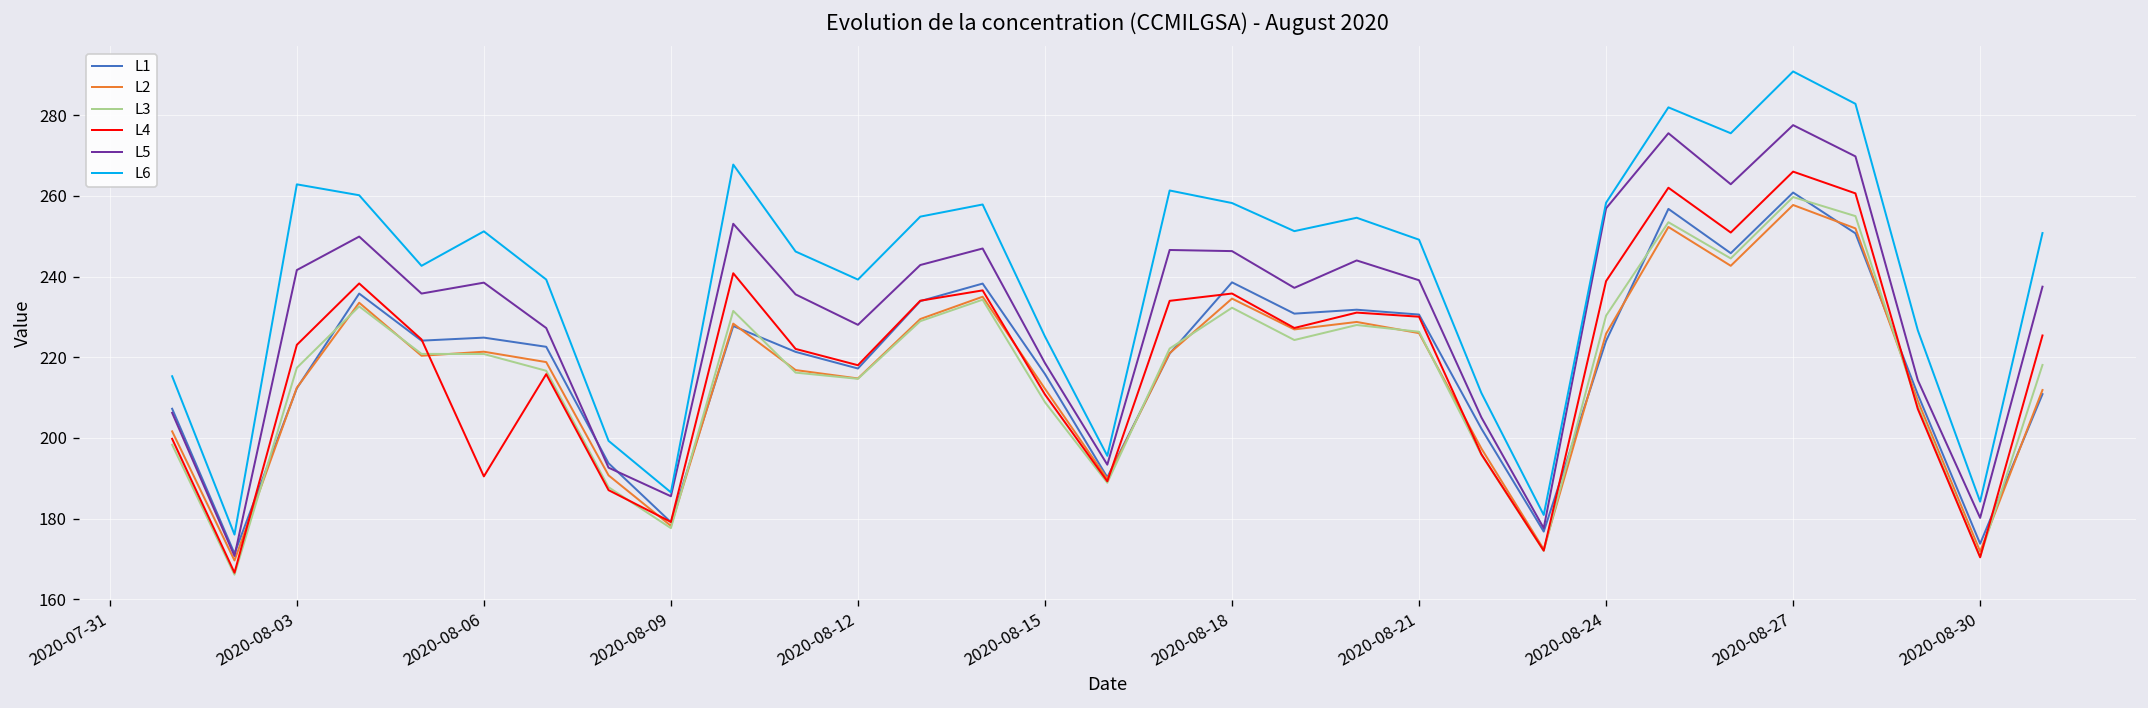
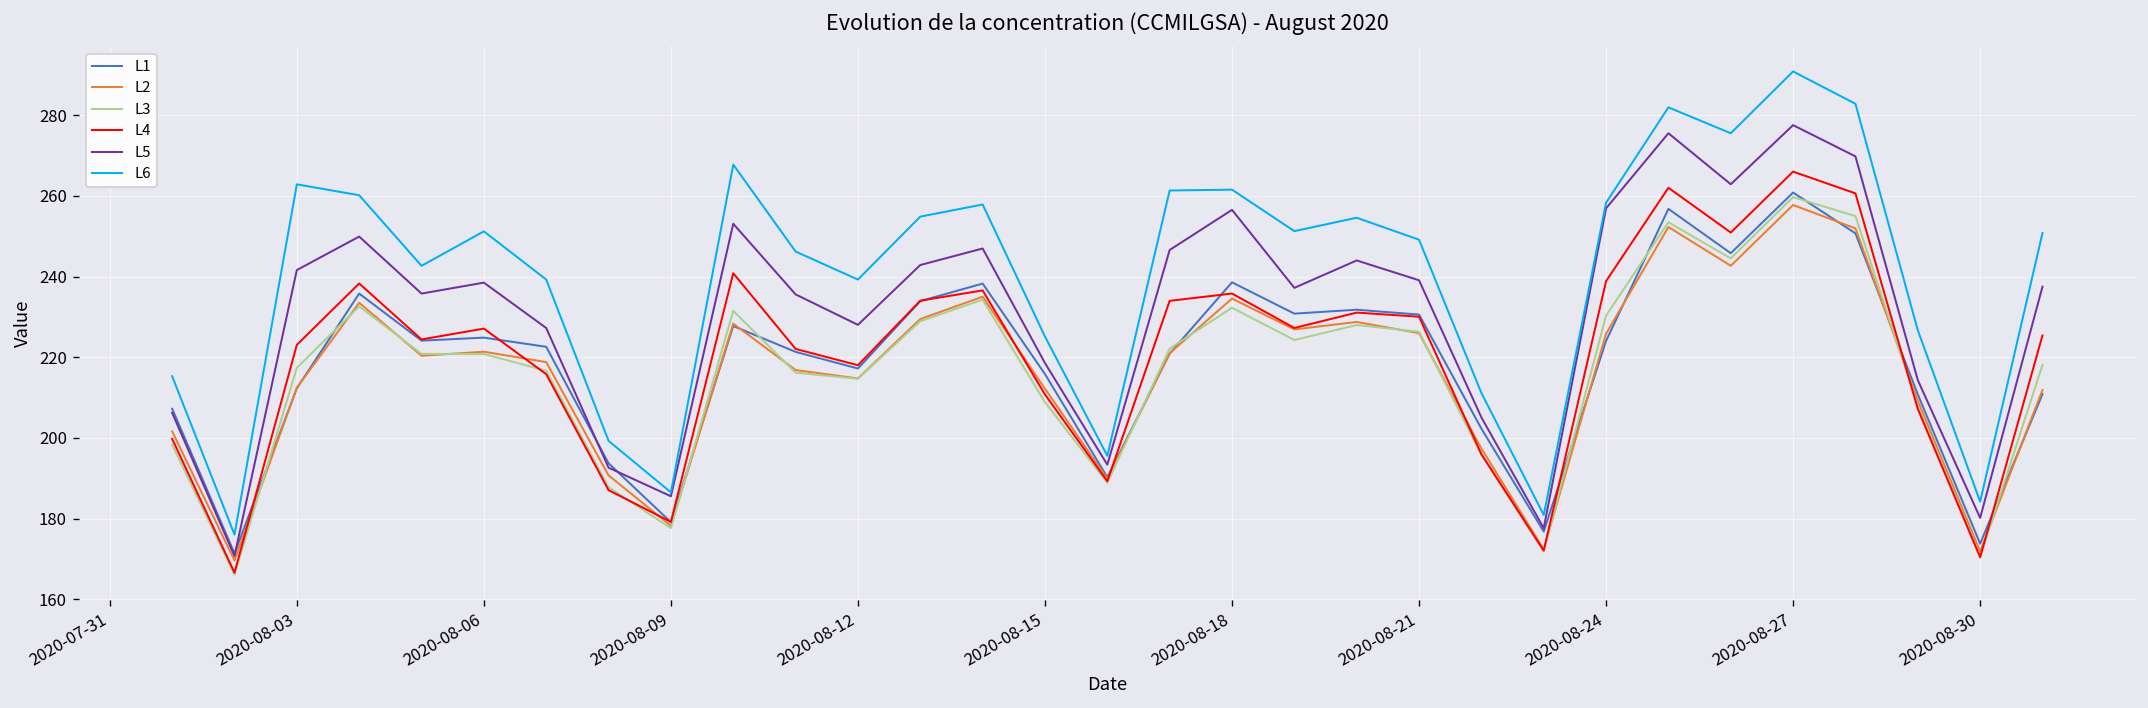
  {
    "L1": {
      "2020-08-06": 225,
      "2020-08-12": 217,
      "2020-08-15": 216,
      "2020-08-18": 239,
      "2020-08-24": 224,
      "2020-08-27": 261,
      "2020-08-30": 174
    },
    "L2": {
      "2020-08-15": 212,
      "2020-08-18": 235,
      "2020-08-24": 226,
      "2020-08-27": 258,
      "2020-08-30": 172
    },
    "L3": {
      "2020-08-03": 217,
      "2020-08-15": 209,
      "2020-08-18": 232,
      "2020-08-24": 230,
      "2020-08-27": 260
    },
    "L4": {
      "2020-08-03": 223,
-     "2020-08-06": 190,
+     "2020-08-06": 227,
      "2020-08-12": 218,
      "2020-08-15": 211,
      "2020-08-18": 236,
      "2020-08-24": 239,
      "2020-08-27": 266
    },
    "L5": {
      "2020-08-03": 242,
      "2020-08-06": 239,
      "2020-08-09": 186,
      "2020-08-12": 228,
      "2020-08-15": 219,
-     "2020-08-18": 246,
+     "2020-08-18": 257,
      "2020-08-21": 239,
      "2020-08-24": 257,
      "2020-08-27": 278,
      "2020-08-30": 180
    },
    "L6": {
      "2020-08-03": 263,
      "2020-08-06": 251,
      "2020-08-09": 187,
      "2020-08-12": 239,
      "2020-08-15": 225,
-     "2020-08-18": 258,
+     "2020-08-18": 262,
      "2020-08-21": 249,
      "2020-08-24": 258,
      "2020-08-27": 291,
      "2020-08-30": 184
    }
  }
